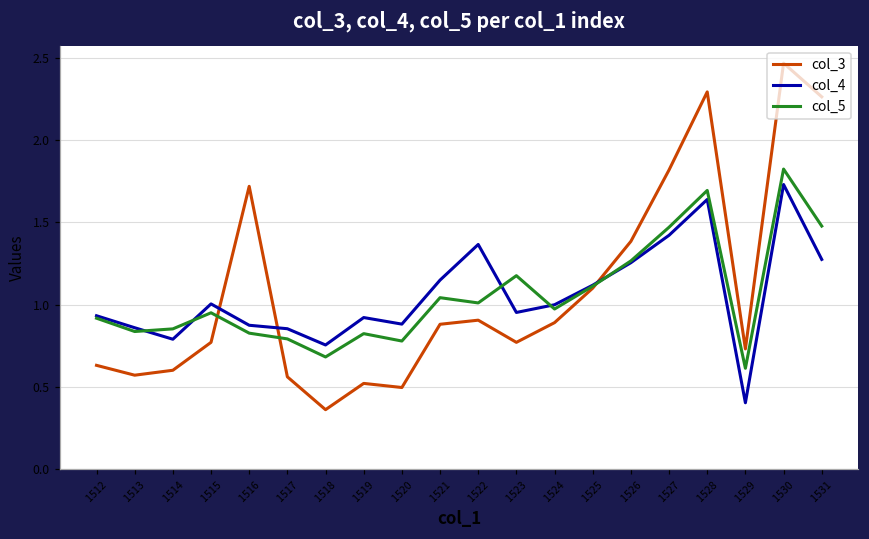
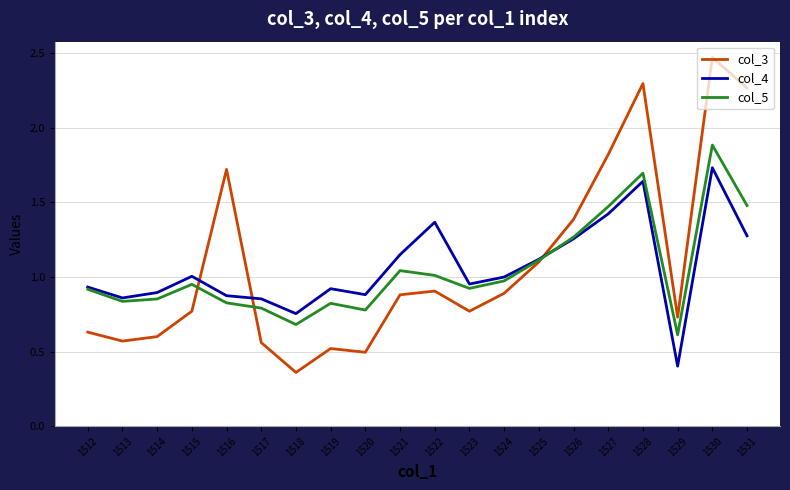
  {
    "col_3": {
      "1512": 0.63,
      "1513": 0.57,
      "1514": 0.60,
      "1515": 0.77,
      "1516": 1.72,
      "1517": 0.56,
      "1518": 0.36,
      "1519": 0.52,
      "1520": 0.50,
      "1521": 0.88,
      "1522": 0.91,
      "1523": 0.77,
      "1524": 0.89,
      "1526": 1.39,
      "1527": 1.82,
      "1528": 2.30,
      "1529": 0.73
    },
    "col_4": {
      "1513": 0.86,
-     "1514": 0.79,
+     "1514": 0.90,
      "1515": 1.00,
      "1516": 0.87,
      "1517": 0.85,
      "1518": 0.75,
      "1519": 0.92,
      "1520": 0.88,
      "1521": 1.15,
      "1522": 1.37,
      "1523": 0.95,
      "1524": 1.00,
      "1527": 1.42,
      "1528": 1.64,
      "1529": 0.40,
      "1530": 1.73,
      "1531": 1.28
    },
    "col_5": {
      "1513": 0.84,
      "1514": 0.85,
      "1515": 0.95,
      "1516": 0.83,
      "1517": 0.79,
      "1518": 0.68,
      "1519": 0.82,
      "1520": 0.78,
      "1521": 1.04,
      "1522": 1.01,
-     "1523": 1.18,
+     "1523": 0.92,
      "1524": 0.97,
      "1527": 1.47,
      "1528": 1.70,
      "1529": 0.61,
-     "1530": 1.83,
+     "1530": 1.88,
      "1531": 1.48
    }
  }
